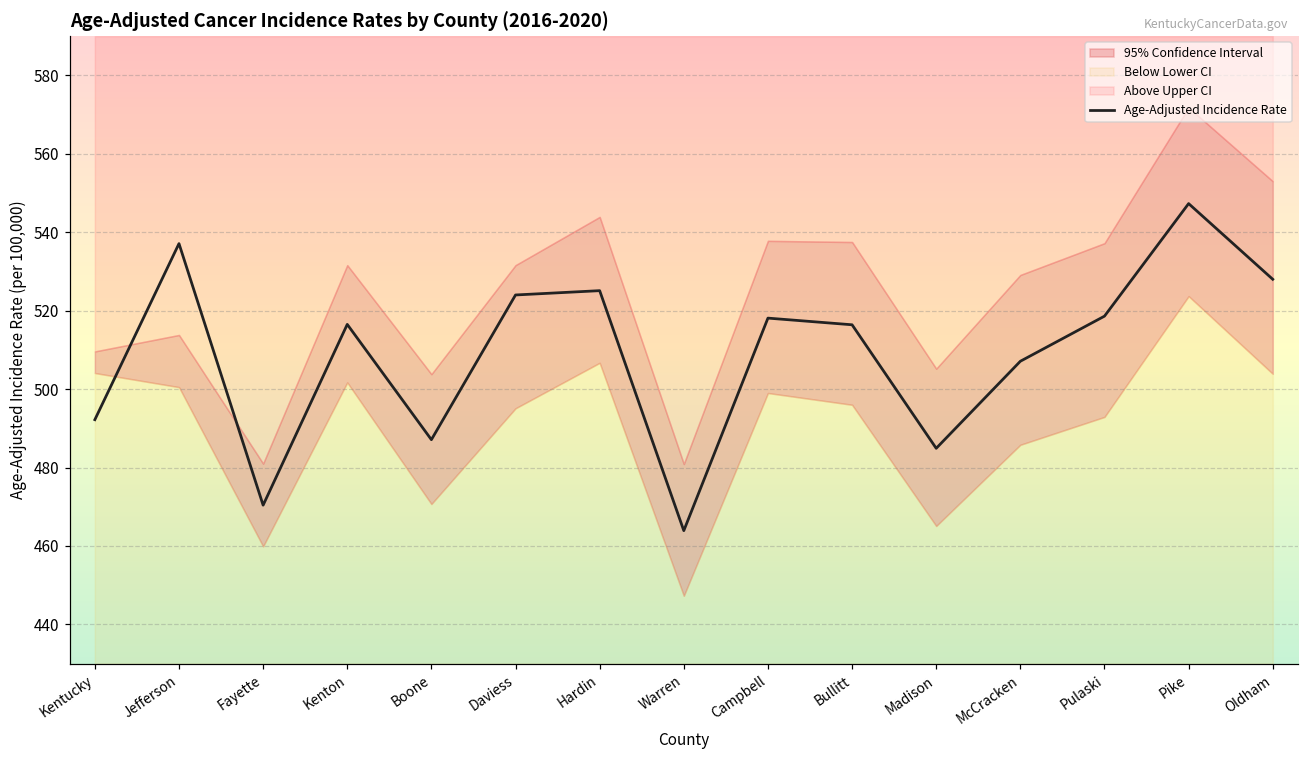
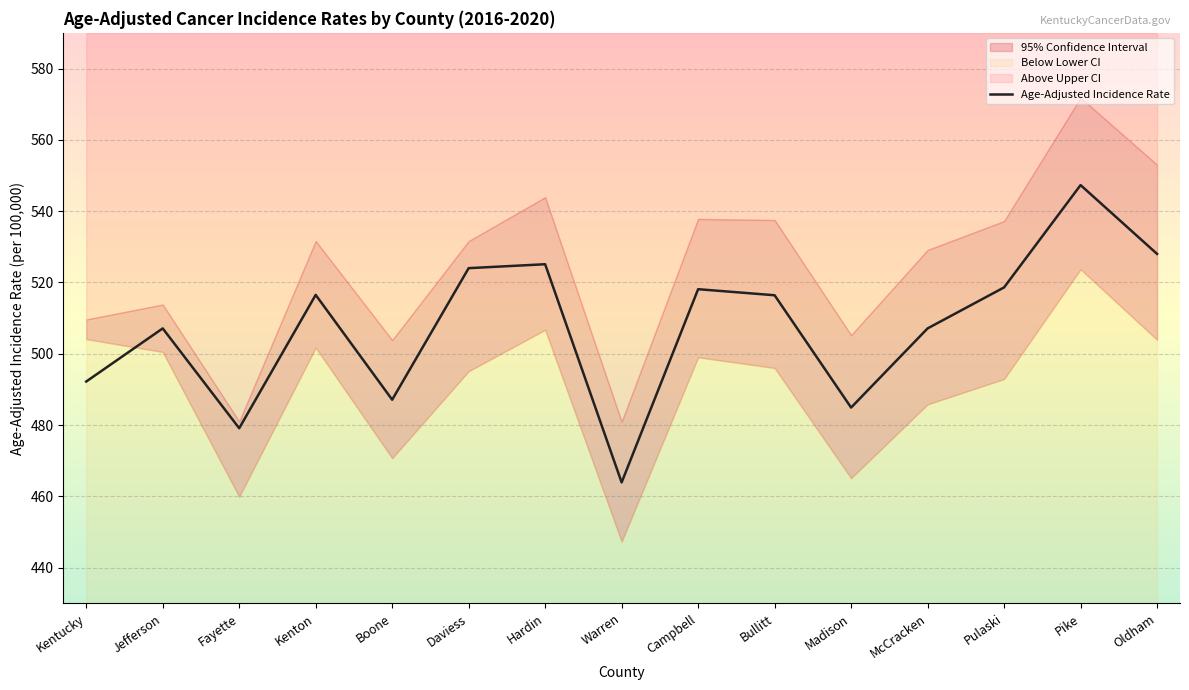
  {
    "Age-Adjusted Incidence Rate": {
      "Kentucky": 492,
-     "Jefferson": 537,
-     "Fayette": 470,
+     "Jefferson": 507,
+     "Fayette": 479,
      "Kenton": 517,
      "Boone": 487,
      "Daviess": 524,
      "Hardin": 525,
      "Warren": 464,
      "Campbell": 518,
      "Bullitt": 516,
      "Madison": 485,
      "McCracken": 507,
      "Pulaski": 519,
      "Pike": 547,
      "Oldham": 528
    }
  }
